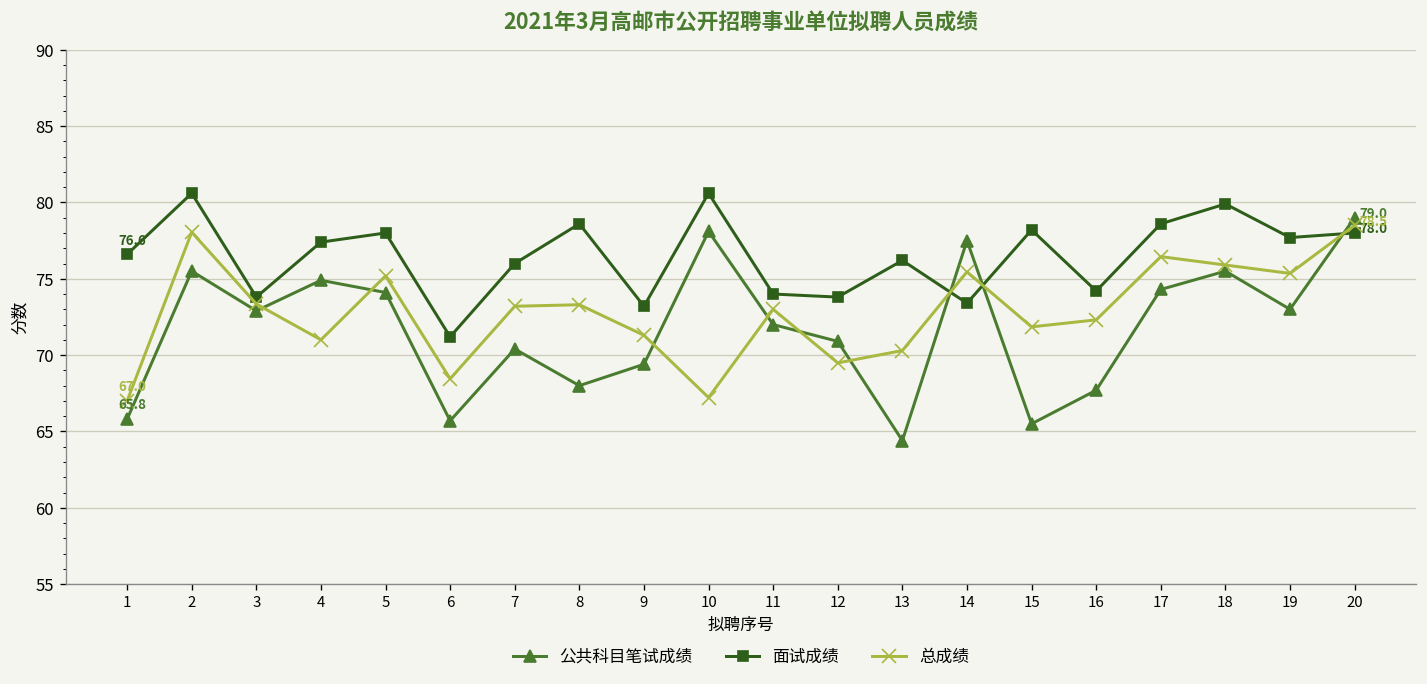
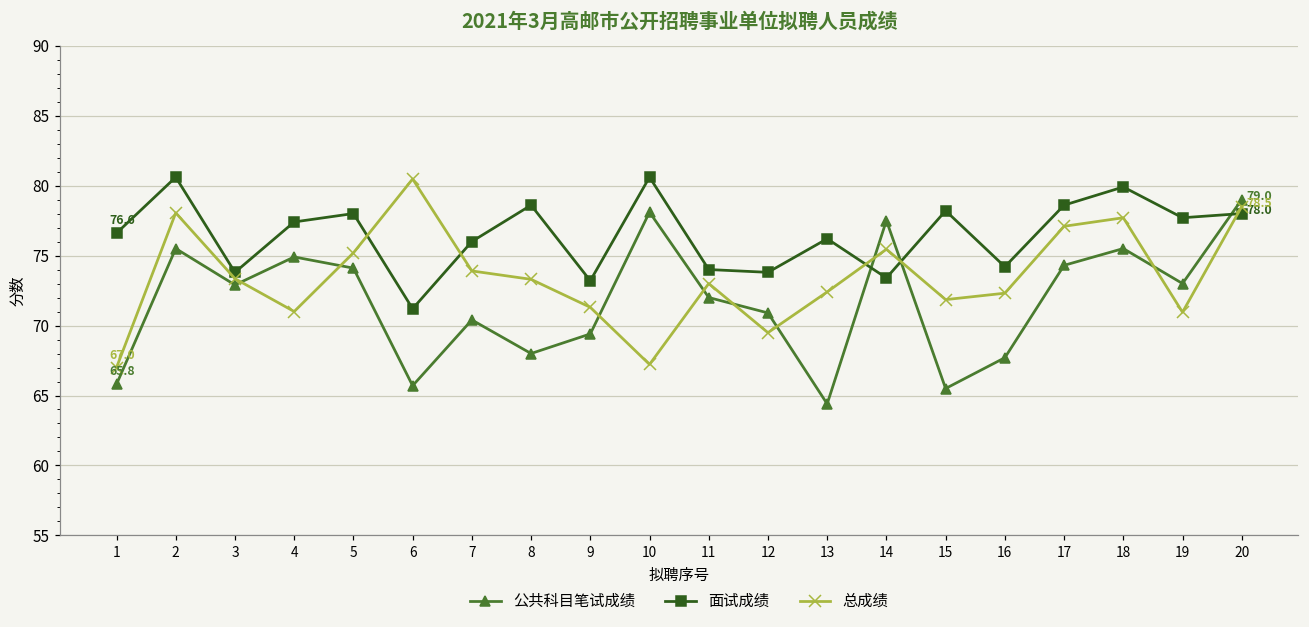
  {
    "总成绩": {
      "2": 78.1,
      "3": 73.4,
      "4": 71.0,
      "5": 75.2,
-     "6": 68.5,
-     "7": 73.2,
+     "6": 80.5,
+     "7": 73.9,
      "8": 73.3,
      "9": 71.3,
      "10": 67.2,
      "11": 73.0,
      "12": 69.5,
-     "13": 70.3,
+     "13": 72.4,
      "14": 75.5,
      "15": 71.9,
      "16": 72.3,
-     "17": 76.5,
-     "18": 75.9,
-     "19": 75.4
+     "17": 77.1,
+     "18": 77.7,
+     "19": 71.0
    }
  }
